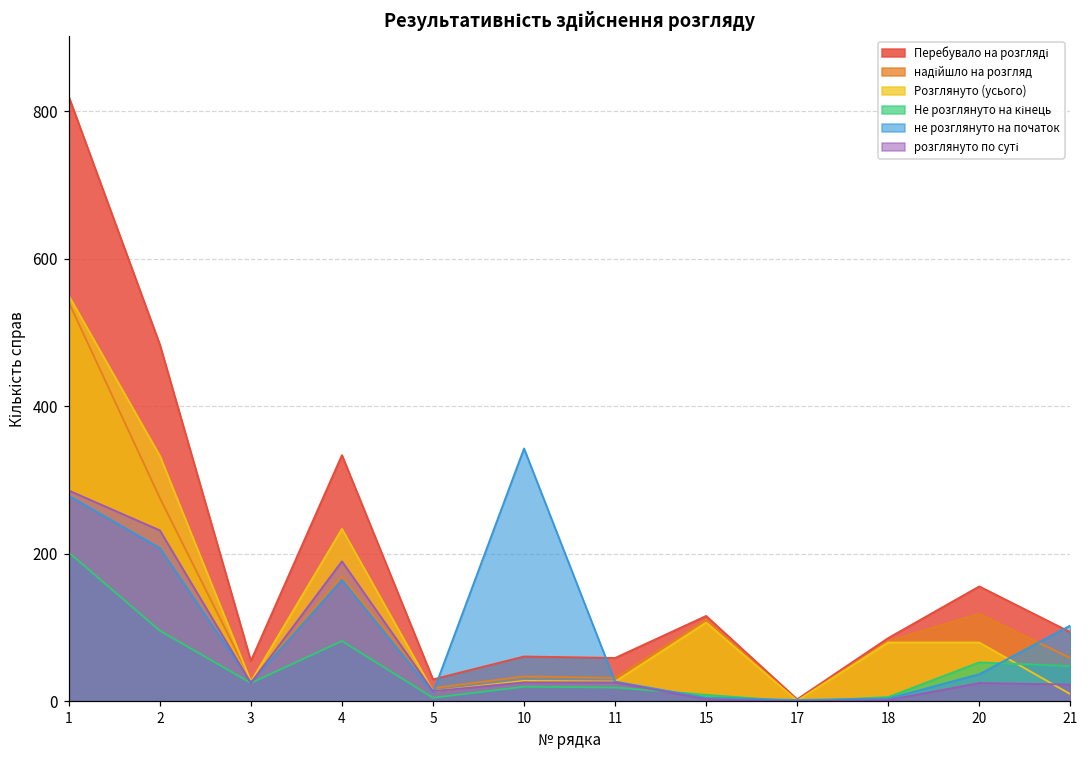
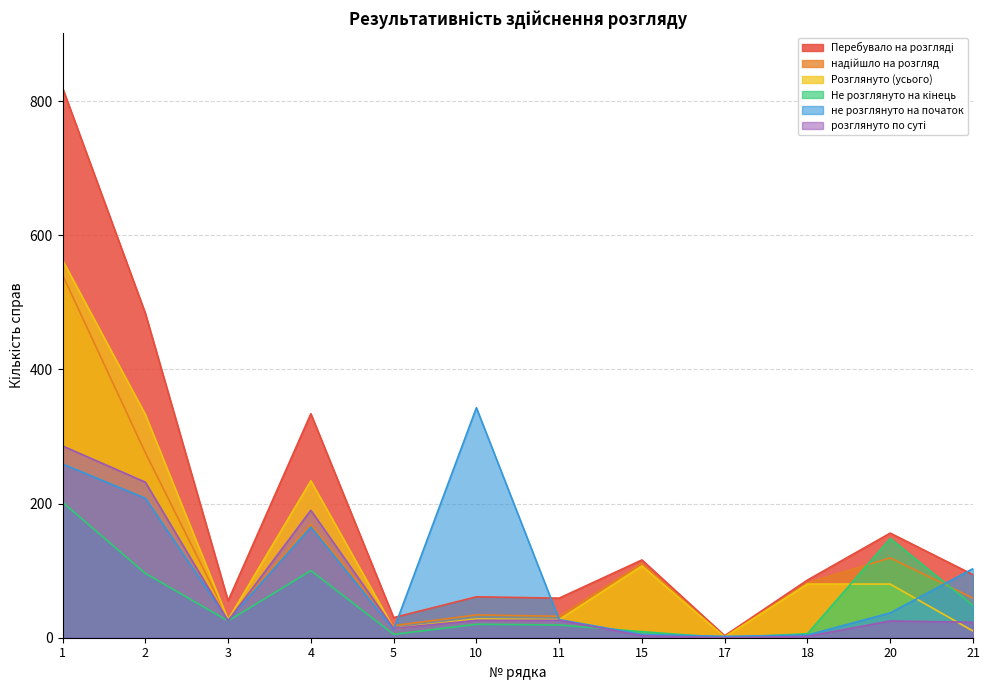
  {
    "Розглянуто (усього)": {
-     "1": 550,
+     "1": 560,
      "2": 330,
      "4": 230,
      "15": 110,
      "20": 80,
      "21": 10
    },
    "Не розглянуто на кінець": {
      "1": 200,
      "2": 100,
-     "4": 80,
+     "4": 100,
      "5": 10,
      "10": 20,
      "11": 20,
      "15": 10,
-     "20": 50,
+     "20": 150,
      "21": 50
    },
    "не розглянуто на початок": {
-     "1": 280,
+     "1": 260,
      "2": 210,
      "4": 170,
      "10": 340,
      "20": 40,
      "21": 100
    },
    "розглянуто по суті": {
      "1": 290,
      "2": 230,
      "4": 190,
      "20": 30,
      "21": 20
    }
  }
